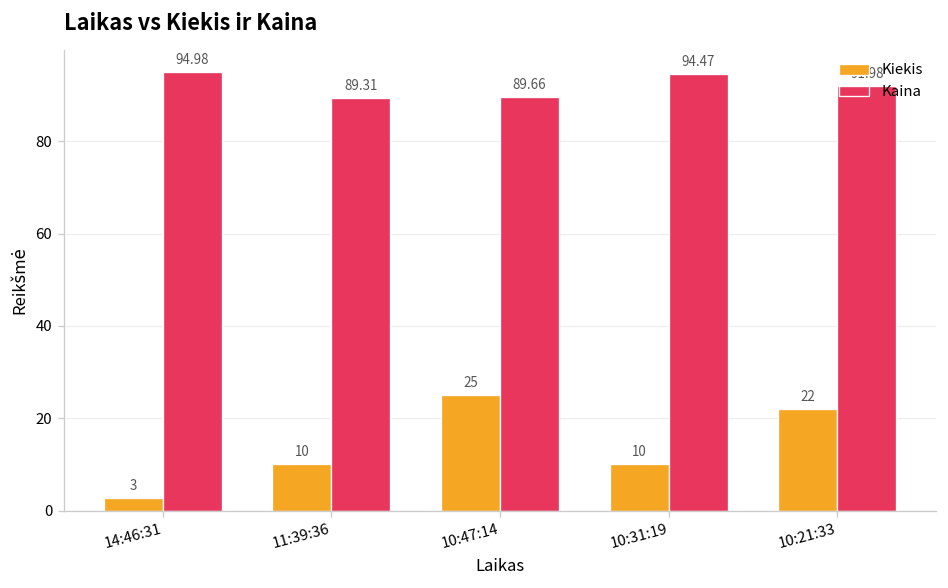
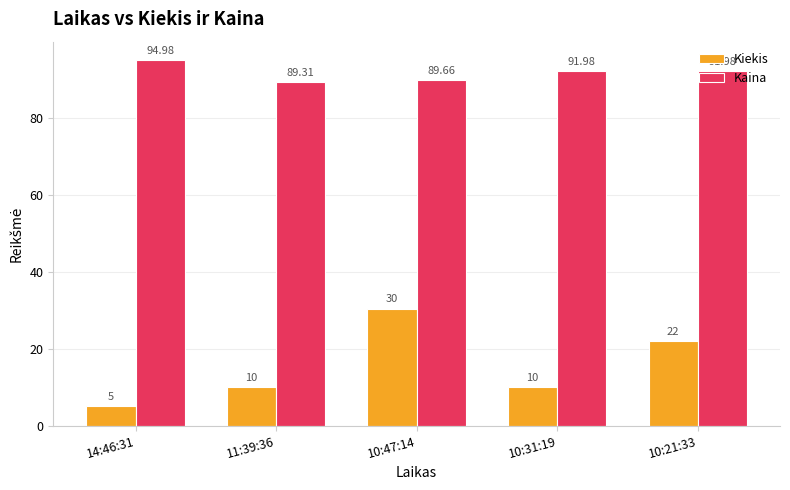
  {
    "Kiekis": {
-     "14:46:31": 3,
+     "14:46:31": 5,
      "11:39:36": 10,
-     "10:47:14": 25,
+     "10:47:14": 30,
      "10:31:19": 10,
      "10:21:33": 22
    },
    "Kaina": {
      "14:46:31": 94.98,
      "11:39:36": 89.31,
      "10:47:14": 89.66,
-     "10:31:19": 94.47,
+     "10:31:19": 91.98,
      "10:21:33": 91.98
    }
  }
